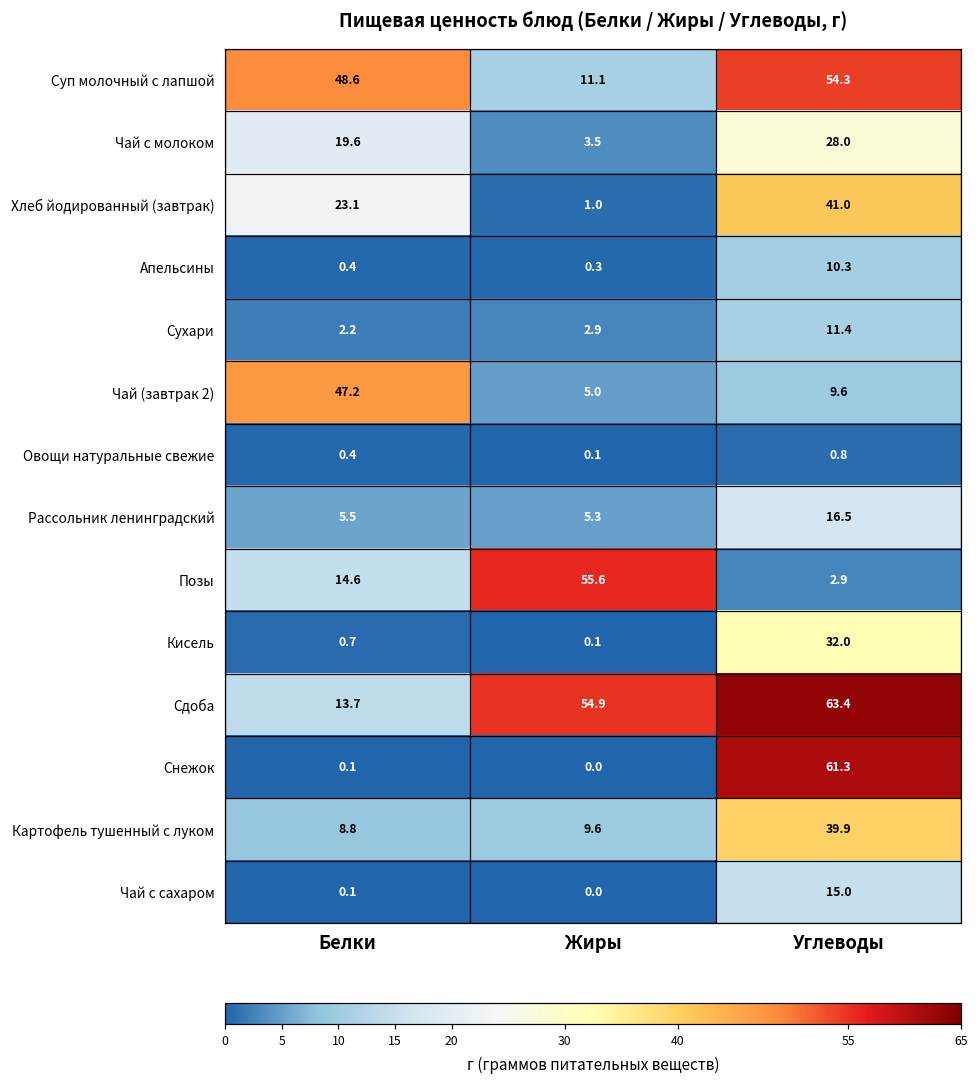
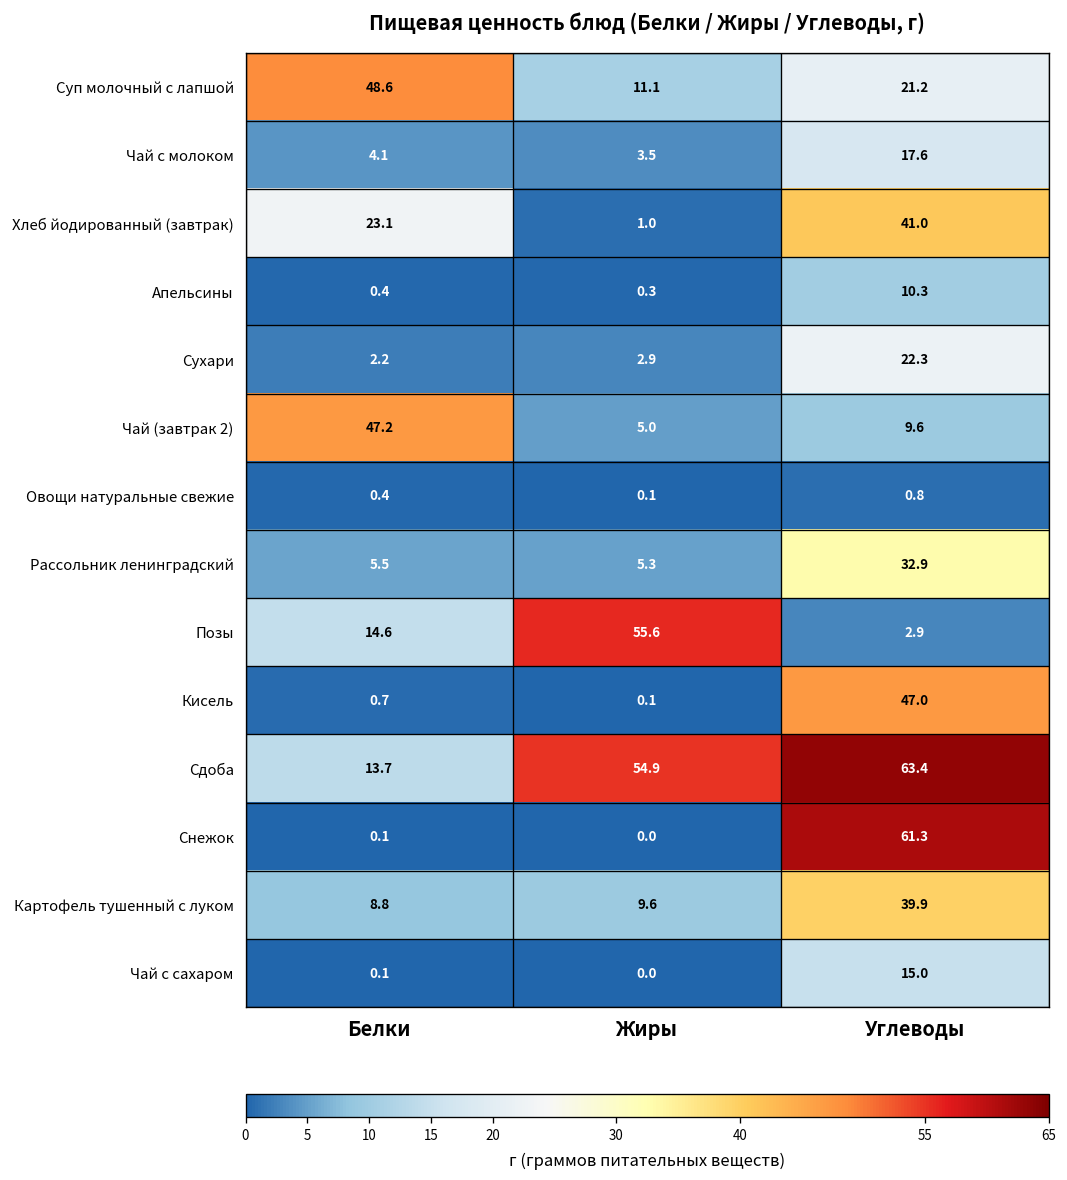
  {
    "Суп молочный с лапшой": {
      "Белки": 48.6,
      "Жиры": 11.1,
-     "Углеводы": 54.3
+     "Углеводы": 21.2
    },
    "Чай с молоком": {
-     "Белки": 19.6,
+     "Белки": 4.1,
      "Жиры": 3.5,
-     "Углеводы": 28.0
+     "Углеводы": 17.6
    },
    "Хлеб йодированный (завтрак)": {
      "Белки": 23.1,
      "Жиры": 1.0,
      "Углеводы": 41.0
    },
    "Апельсины": {
      "Белки": 0.4,
      "Жиры": 0.3,
      "Углеводы": 10.3
    },
    "Сухари": {
      "Белки": 2.2,
      "Жиры": 2.9,
-     "Углеводы": 11.4
+     "Углеводы": 22.3
    },
    "Чай (завтрак 2)": {
      "Белки": 47.2,
      "Жиры": 5.0,
      "Углеводы": 9.6
    },
    "Овощи натуральные свежие": {
      "Белки": 0.4,
      "Жиры": 0.1,
      "Углеводы": 0.8
    },
    "Рассольник ленинградский": {
      "Белки": 5.5,
      "Жиры": 5.3,
-     "Углеводы": 16.5
+     "Углеводы": 32.9
    },
    "Позы": {
      "Белки": 14.6,
      "Жиры": 55.6,
      "Углеводы": 2.9
    },
    "Кисель": {
      "Белки": 0.7,
      "Жиры": 0.1,
-     "Углеводы": 32.0
+     "Углеводы": 47.0
    },
    "Сдоба": {
      "Белки": 13.7,
      "Жиры": 54.9,
      "Углеводы": 63.4
    },
    "Снежок": {
      "Белки": 0.1,
      "Жиры": 0.0,
      "Углеводы": 61.3
    },
    "Картофель тушенный с луком": {
      "Белки": 8.8,
      "Жиры": 9.6,
      "Углеводы": 39.9
    },
    "Чай с сахаром": {
      "Белки": 0.1,
      "Жиры": 0.0,
      "Углеводы": 15.0
    }
  }
